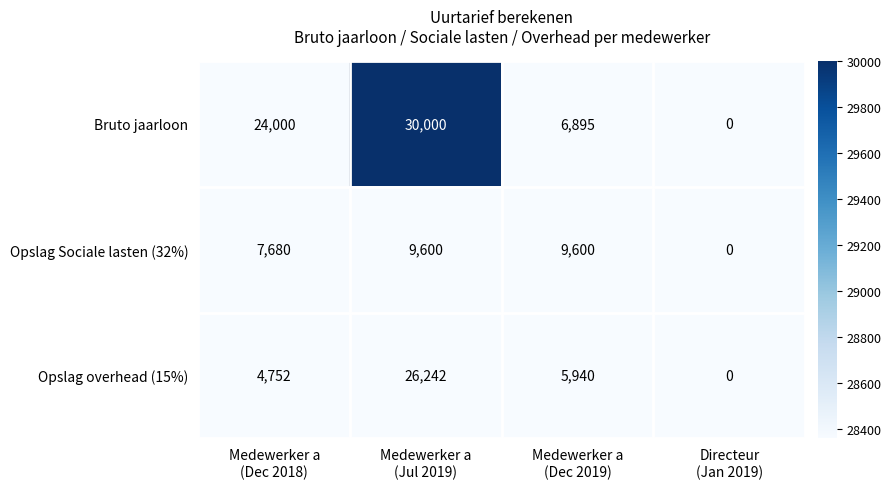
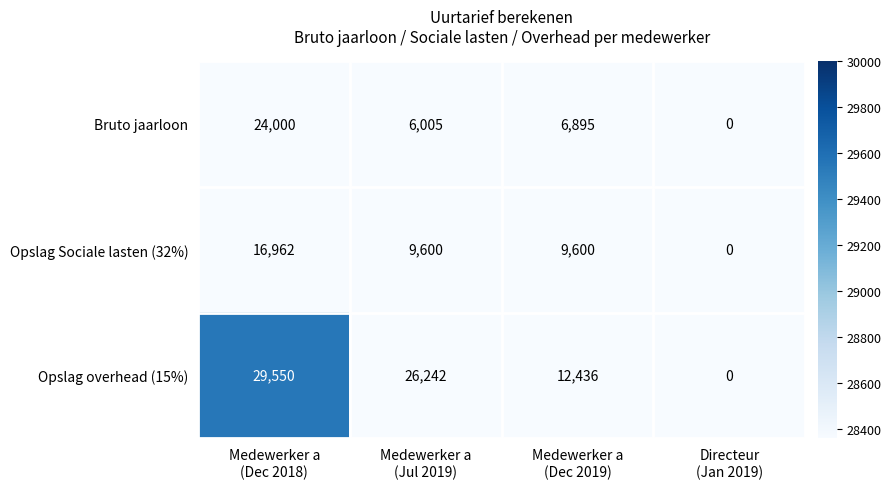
  {
    "Bruto jaarloon": {
      "Medewerker a (Dec 2018)": "24,000",
-     "Medewerker a (Jul 2019)": "30,000",
+     "Medewerker a (Jul 2019)": "6,005",
      "Medewerker a (Dec 2019)": "6,895",
      "Directeur (Jan 2019)": "0"
    },
    "Opslag Sociale lasten (32%)": {
-     "Medewerker a (Dec 2018)": "7,680",
+     "Medewerker a (Dec 2018)": "16,962",
      "Medewerker a (Jul 2019)": "9,600",
      "Medewerker a (Dec 2019)": "9,600",
      "Directeur (Jan 2019)": "0"
    },
    "Opslag overhead (15%)": {
-     "Medewerker a (Dec 2018)": "4,752",
+     "Medewerker a (Dec 2018)": "29,550",
      "Medewerker a (Jul 2019)": "26,242",
-     "Medewerker a (Dec 2019)": "5,940",
+     "Medewerker a (Dec 2019)": "12,436",
      "Directeur (Jan 2019)": "0"
    }
  }
